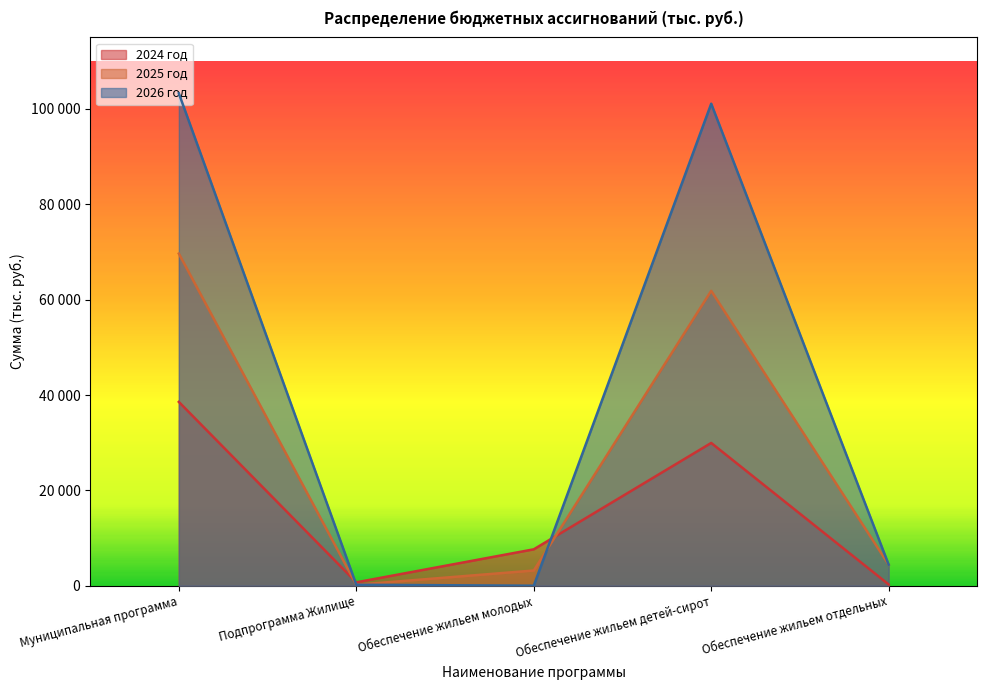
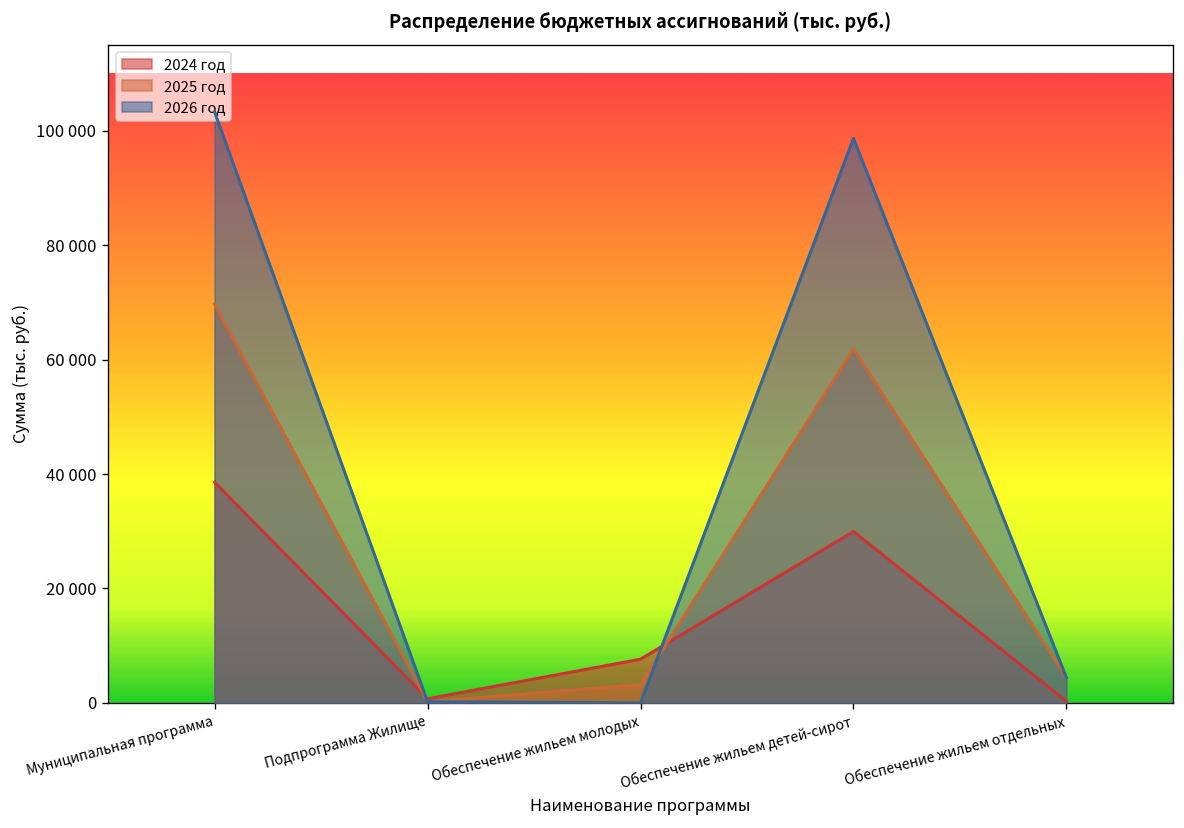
  {
    "2026 год": {
      "Обеспечение жильем молодых": 0,
-     "Обеспечение жильем детей-сирот": 101000
+     "Обеспечение жильем детей-сирот": 99000
    }
  }
